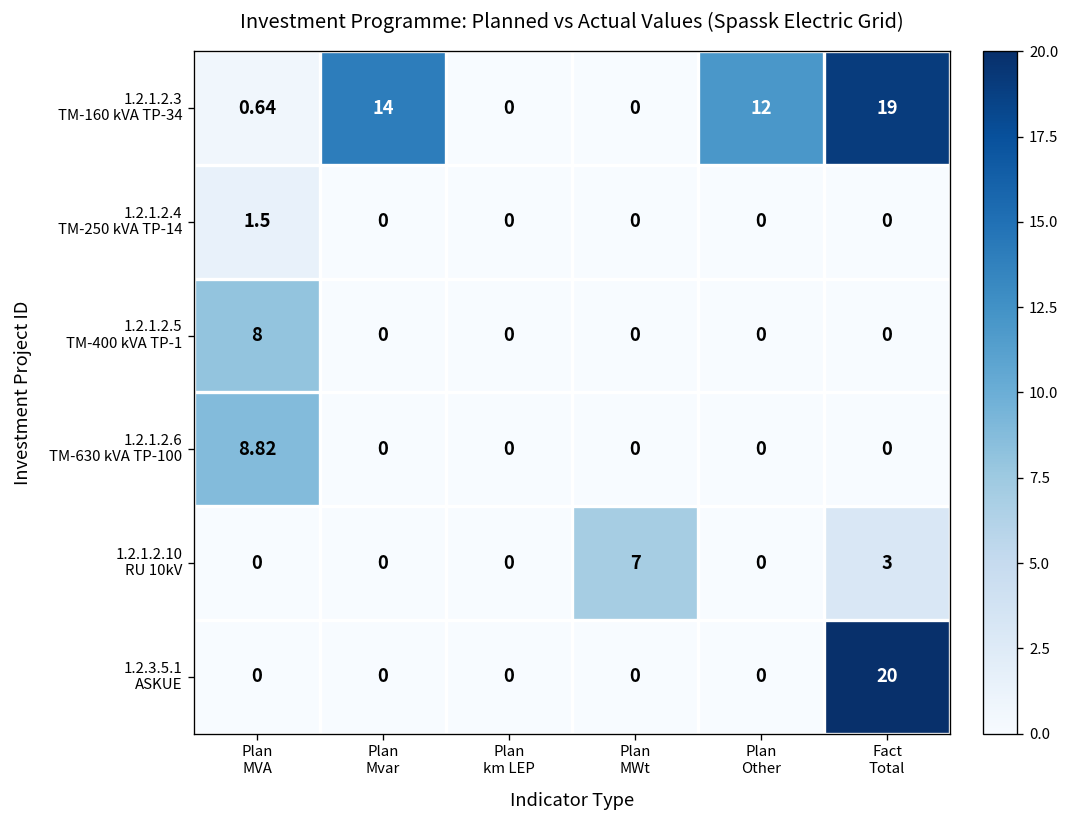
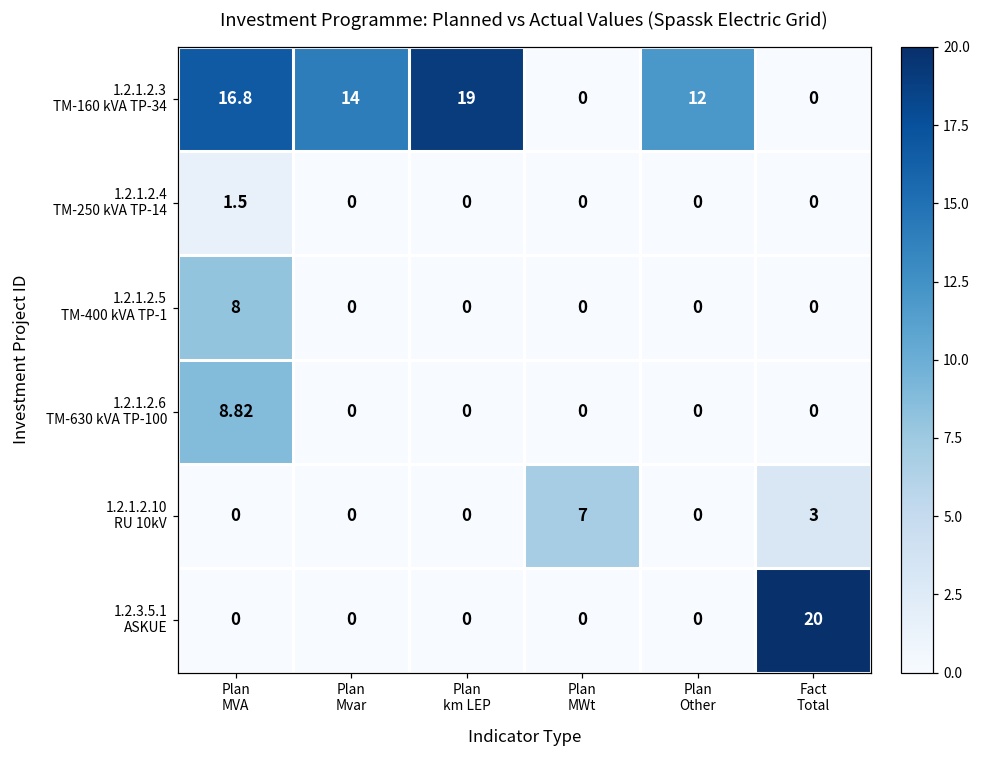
  {
    "1.2.1.2.3 TM-160 kVA TP-34": {
-     "Plan MVA": 0.64,
+     "Plan MVA": 16.8,
      "Plan Mvar": 14,
-     "Plan km LEP": 0,
+     "Plan km LEP": 19,
      "Plan MWt": 0,
      "Plan Other": 12,
-     "Fact Total": 19
+     "Fact Total": 0
    },
    "1.2.1.2.4 TM-250 kVA TP-14": {
      "Plan MVA": 1.5,
      "Plan Mvar": 0,
      "Plan km LEP": 0,
      "Plan MWt": 0,
      "Plan Other": 0,
      "Fact Total": 0
    },
    "1.2.1.2.5 TM-400 kVA TP-1": {
      "Plan MVA": 8,
      "Plan Mvar": 0,
      "Plan km LEP": 0,
      "Plan MWt": 0,
      "Plan Other": 0,
      "Fact Total": 0
    },
    "1.2.1.2.6 TM-630 kVA TP-100": {
      "Plan MVA": 8.82,
      "Plan Mvar": 0,
      "Plan km LEP": 0,
      "Plan MWt": 0,
      "Plan Other": 0,
      "Fact Total": 0
    },
    "1.2.1.2.10 RU 10kV": {
      "Plan MVA": 0,
      "Plan Mvar": 0,
      "Plan km LEP": 0,
      "Plan MWt": 7,
      "Plan Other": 0,
      "Fact Total": 3
    },
    "1.2.3.5.1 ASKUE": {
      "Plan MVA": 0,
      "Plan Mvar": 0,
      "Plan km LEP": 0,
      "Plan MWt": 0,
      "Plan Other": 0,
      "Fact Total": 20
    }
  }
